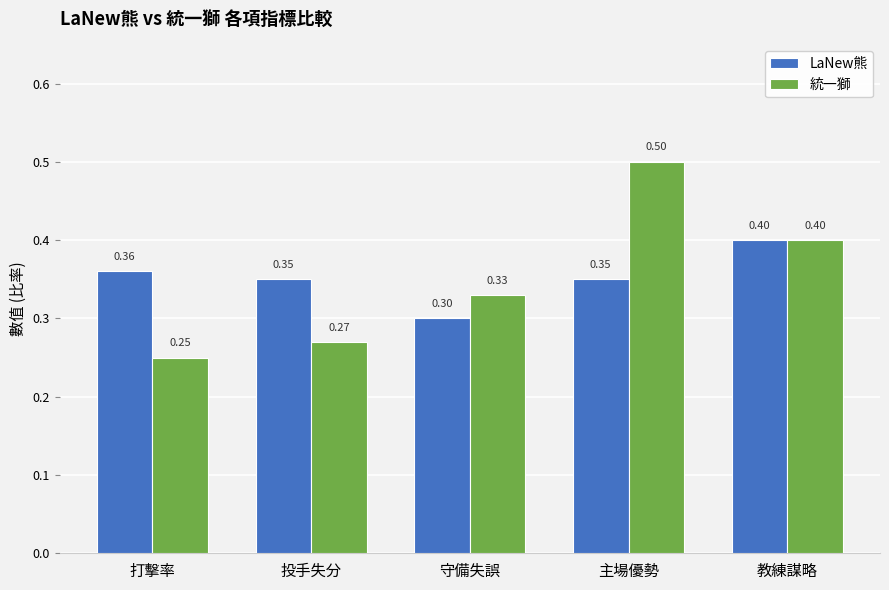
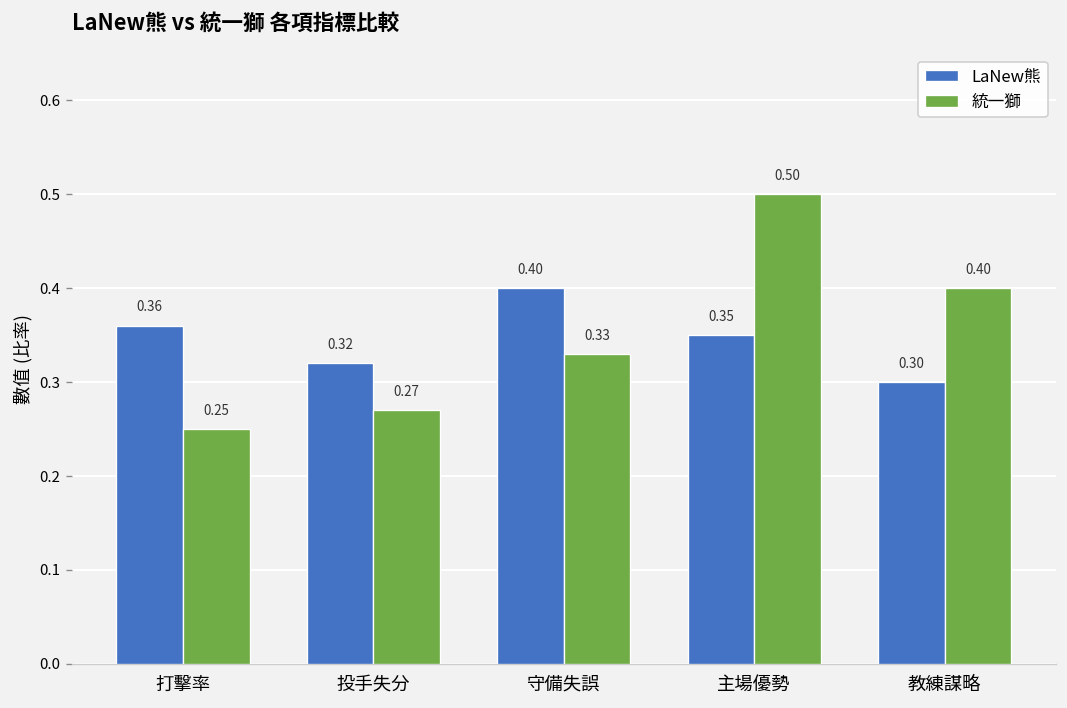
  {
    "LaNew熊": {
      "打擊率": 0.36,
-     "投手失分": 0.35,
-     "守備失誤": 0.30,
+     "投手失分": 0.32,
+     "守備失誤": 0.40,
      "主場優勢": 0.35,
-     "教練謀略": 0.40
+     "教練謀略": 0.30
    },
    "統一獅": {
      "打擊率": 0.25,
      "投手失分": 0.27,
      "守備失誤": 0.33,
      "主場優勢": 0.50,
      "教練謀略": 0.40
    }
  }
